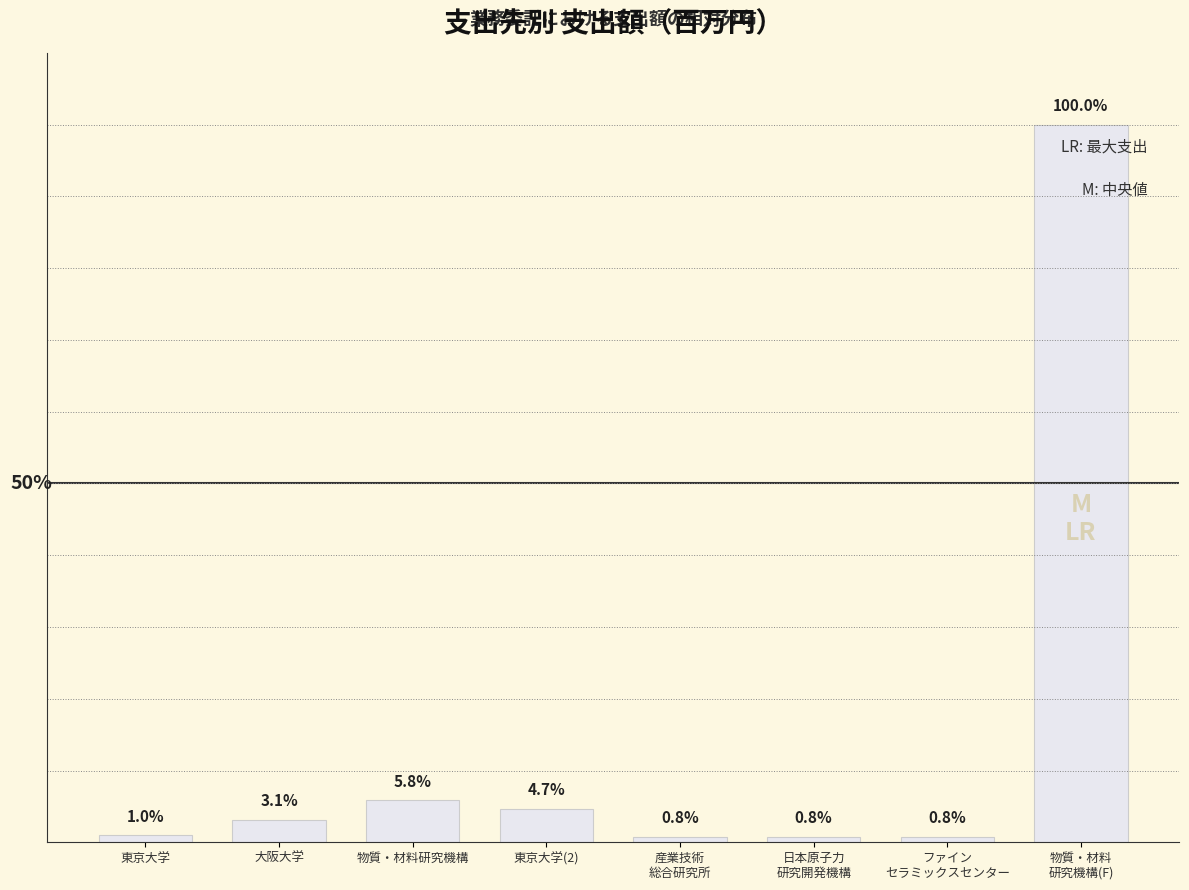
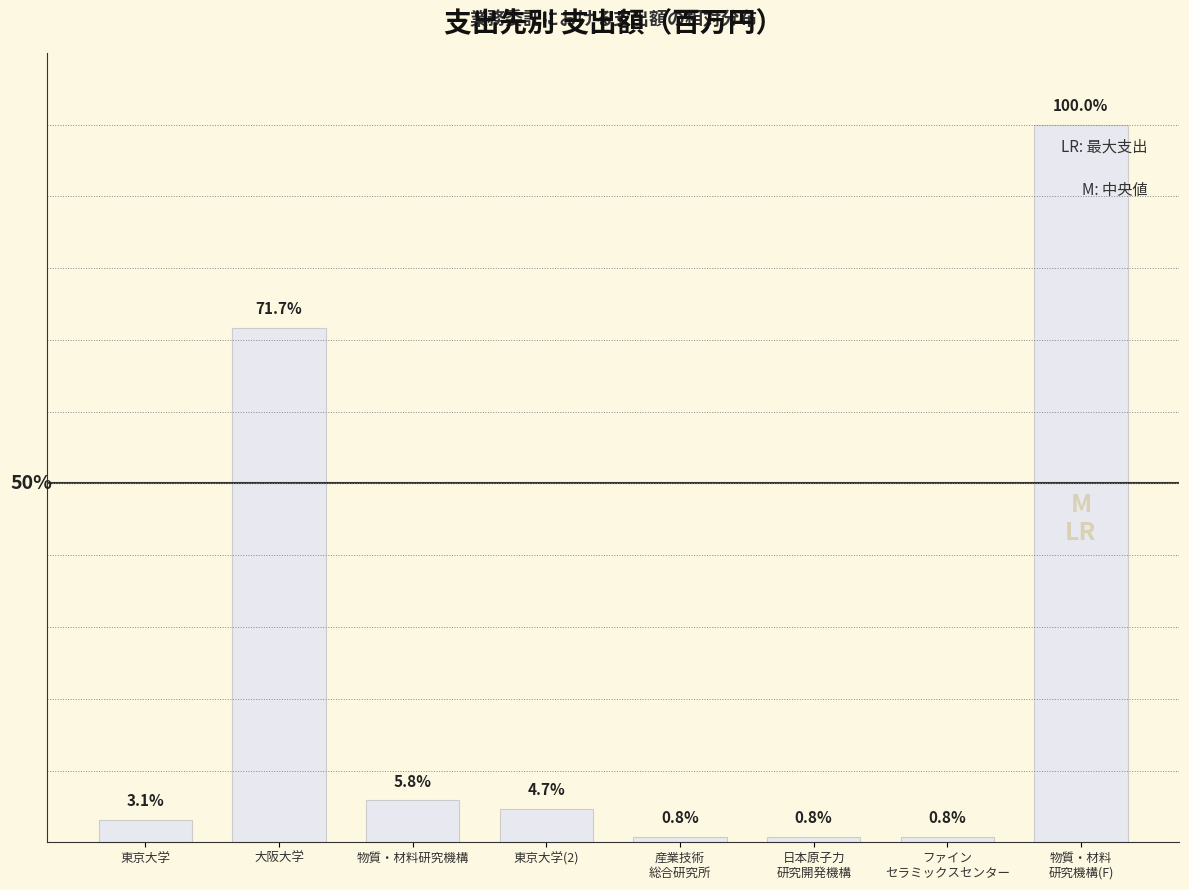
  {
-   "東京大学": "1.0%",
-   "大阪大学": "3.1%",
+   "東京大学": "3.1%",
+   "大阪大学": "71.7%",
    "物質・材料研究機構": "5.8%",
    "東京大学(2)": "4.7%",
    "産業技術 総合研究所": "0.8%",
    "日本原子力 研究開発機構": "0.8%",
    "ファイン セラミックスセンター": "0.8%",
    "物質・材料 研究機構(F)": "100.0%"
  }
